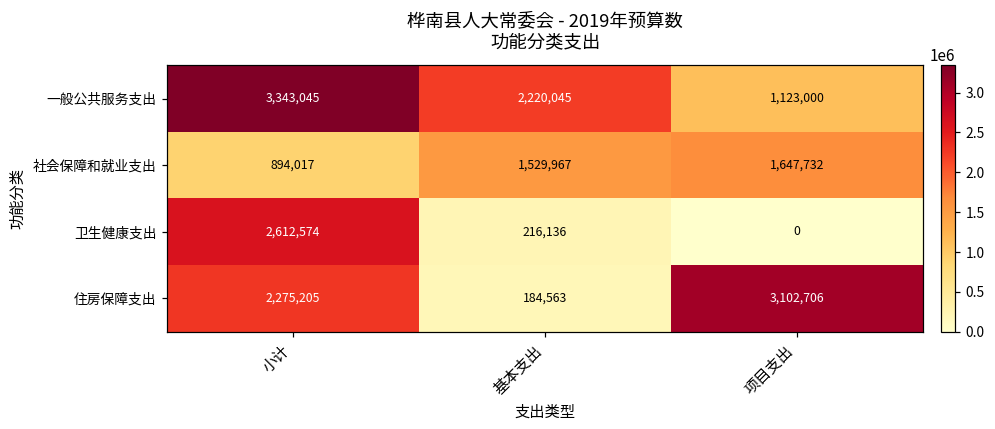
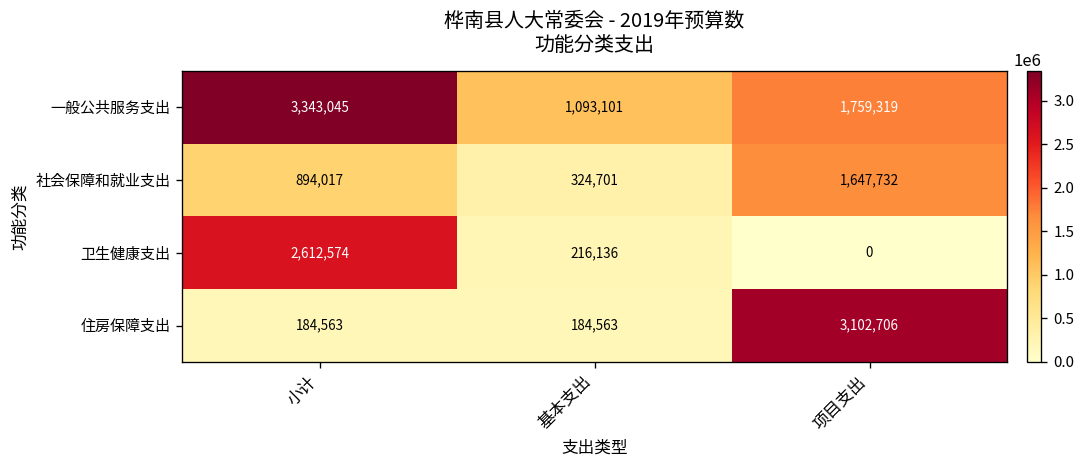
  {
    "一般公共服务支出": {
      "小计": "3,343,045",
-     "基本支出": "2,220,045",
-     "项目支出": "1,123,000"
+     "基本支出": "1,093,101",
+     "项目支出": "1,759,319"
    },
    "社会保障和就业支出": {
      "小计": "894,017",
-     "基本支出": "1,529,967",
+     "基本支出": "324,701",
      "项目支出": "1,647,732"
    },
    "卫生健康支出": {
      "小计": "2,612,574",
      "基本支出": "216,136",
      "项目支出": "0"
    },
    "住房保障支出": {
-     "小计": "2,275,205",
+     "小计": "184,563",
      "基本支出": "184,563",
      "项目支出": "3,102,706"
    }
  }
